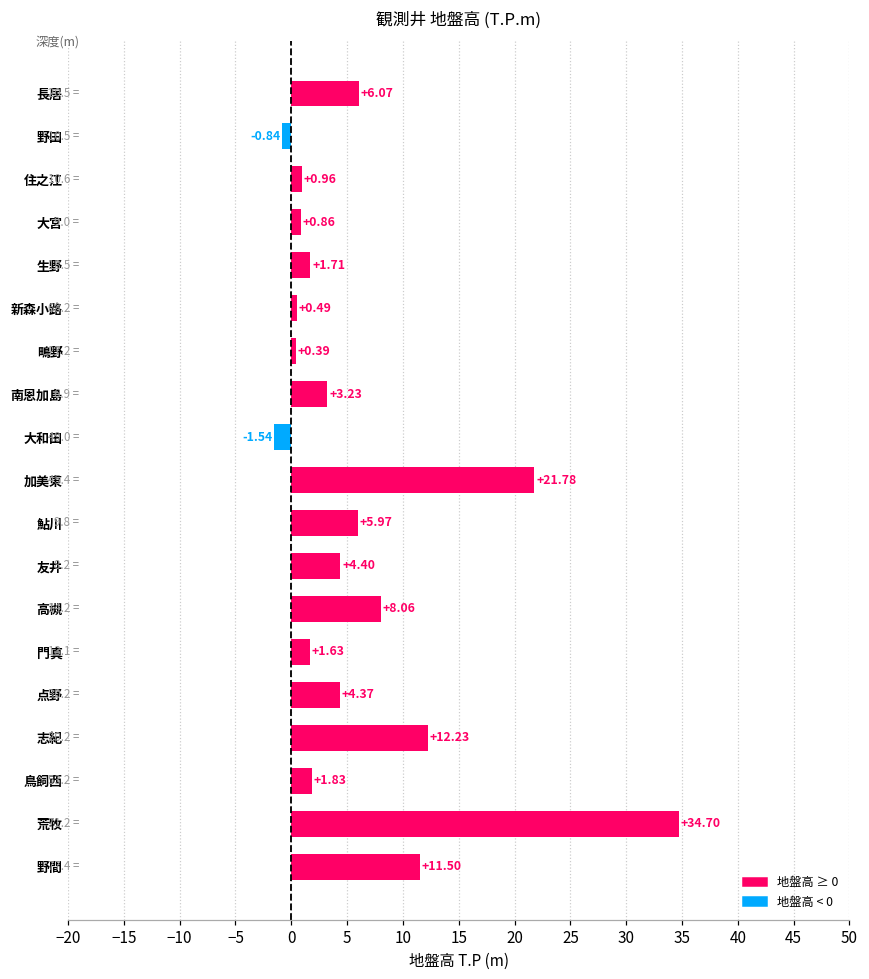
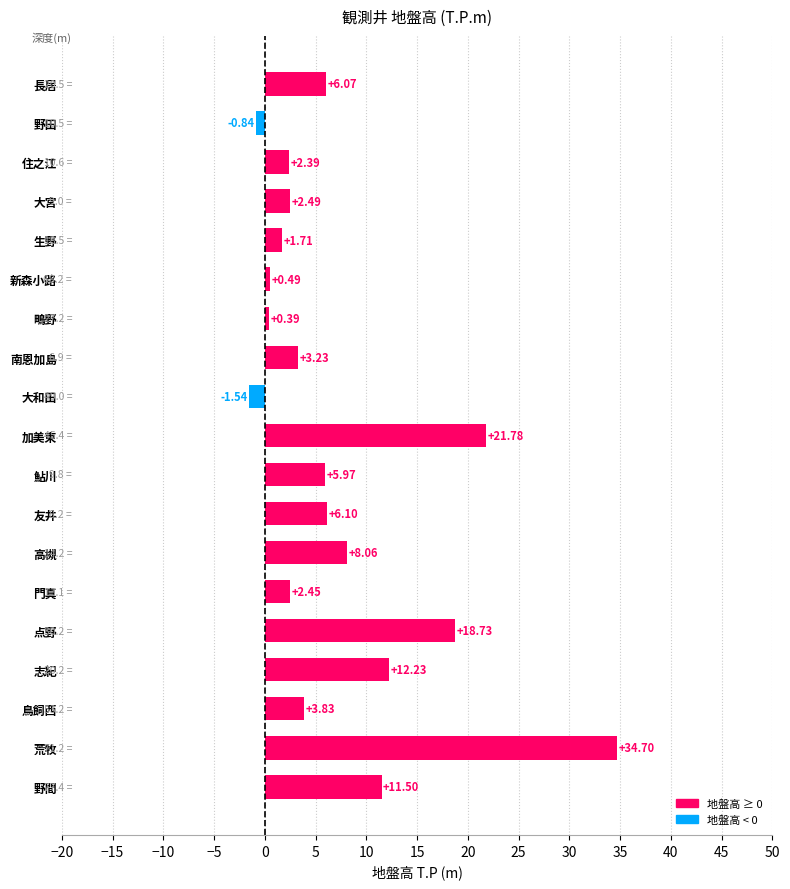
  {
    "長居": "+6.07",
    "野田": "-0.84",
-   "住之江": "+0.96",
-   "大宮": "+0.86",
+   "住之江": "+2.39",
+   "大宮": "+2.49",
    "生野": "+1.71",
    "新森小路": "+0.49",
    "鴫野": "+0.39",
    "南恩加島": "+3.23",
    "大和田": "-1.54",
    "加美東": "+21.78",
    "鮎川": "+5.97",
-   "友井": "+4.40",
+   "友井": "+6.10",
    "高槻": "+8.06",
-   "門真": "+1.63",
-   "点野": "+4.37",
+   "門真": "+2.45",
+   "点野": "+18.73",
    "志紀": "+12.23",
-   "鳥飼西": "+1.83",
+   "鳥飼西": "+3.83",
    "荒牧": "+34.70",
    "野間": "+11.50"
  }
